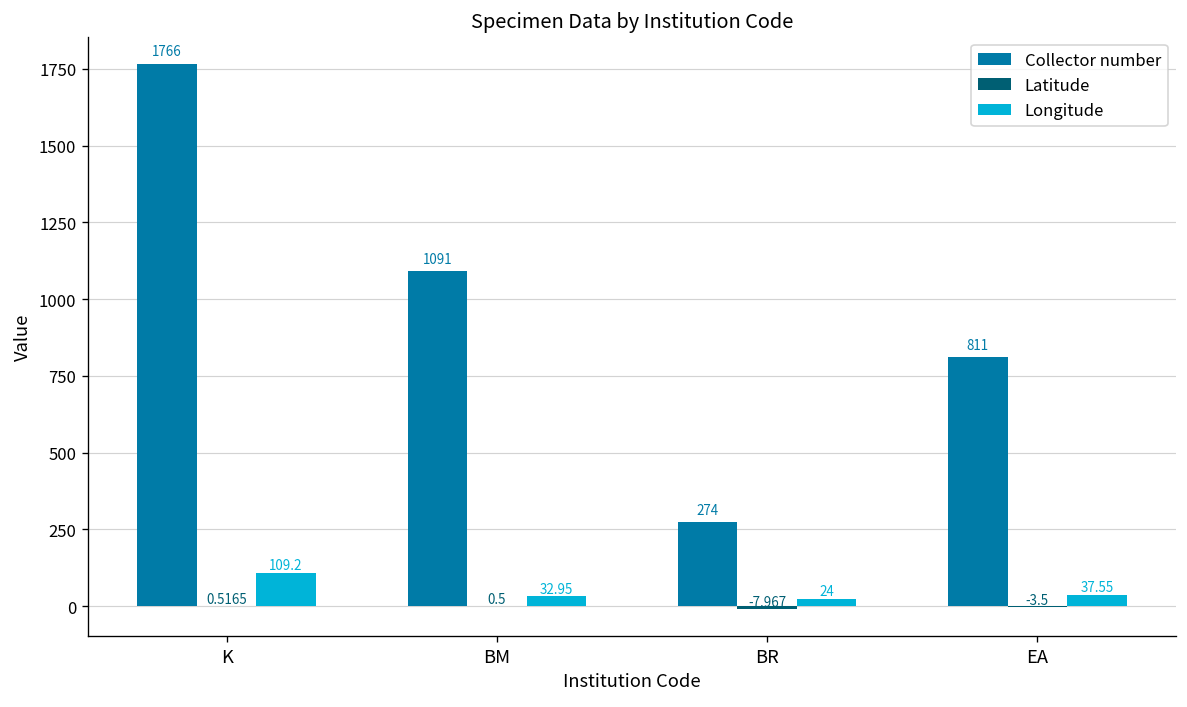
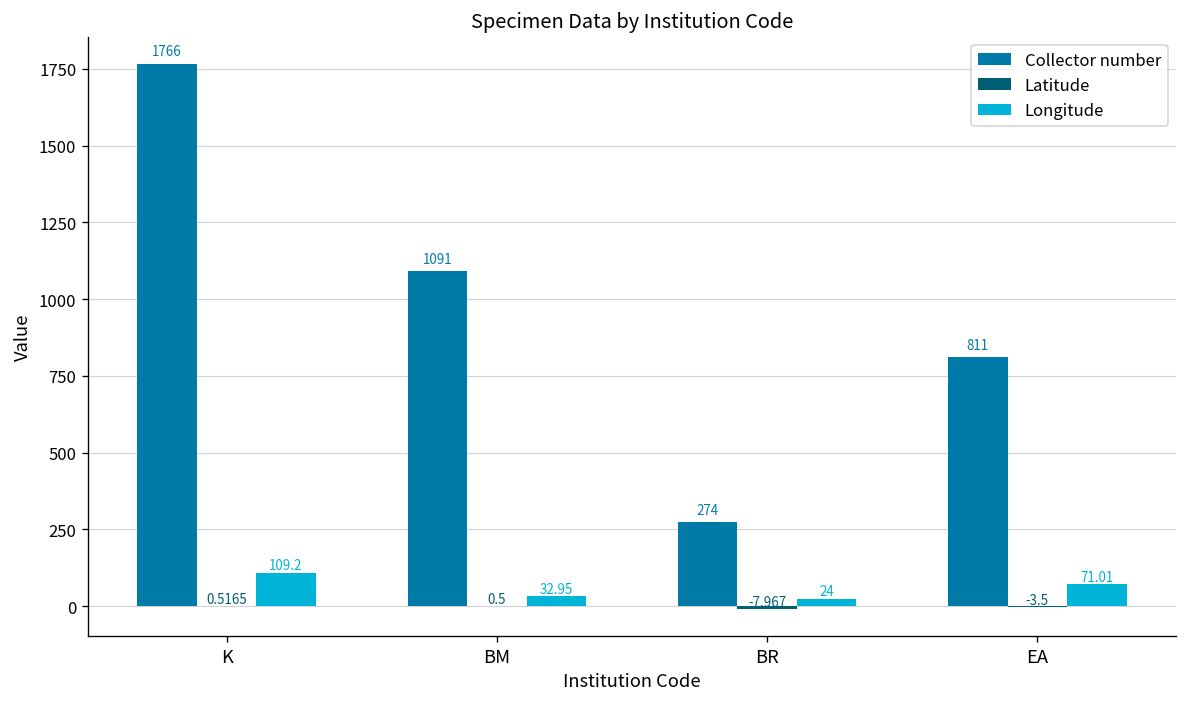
  {
    "Longitude": {
      "K": 109.2,
      "BM": 32.95,
      "BR": 24,
-     "EA": 37.55
+     "EA": 71.01
    }
  }
